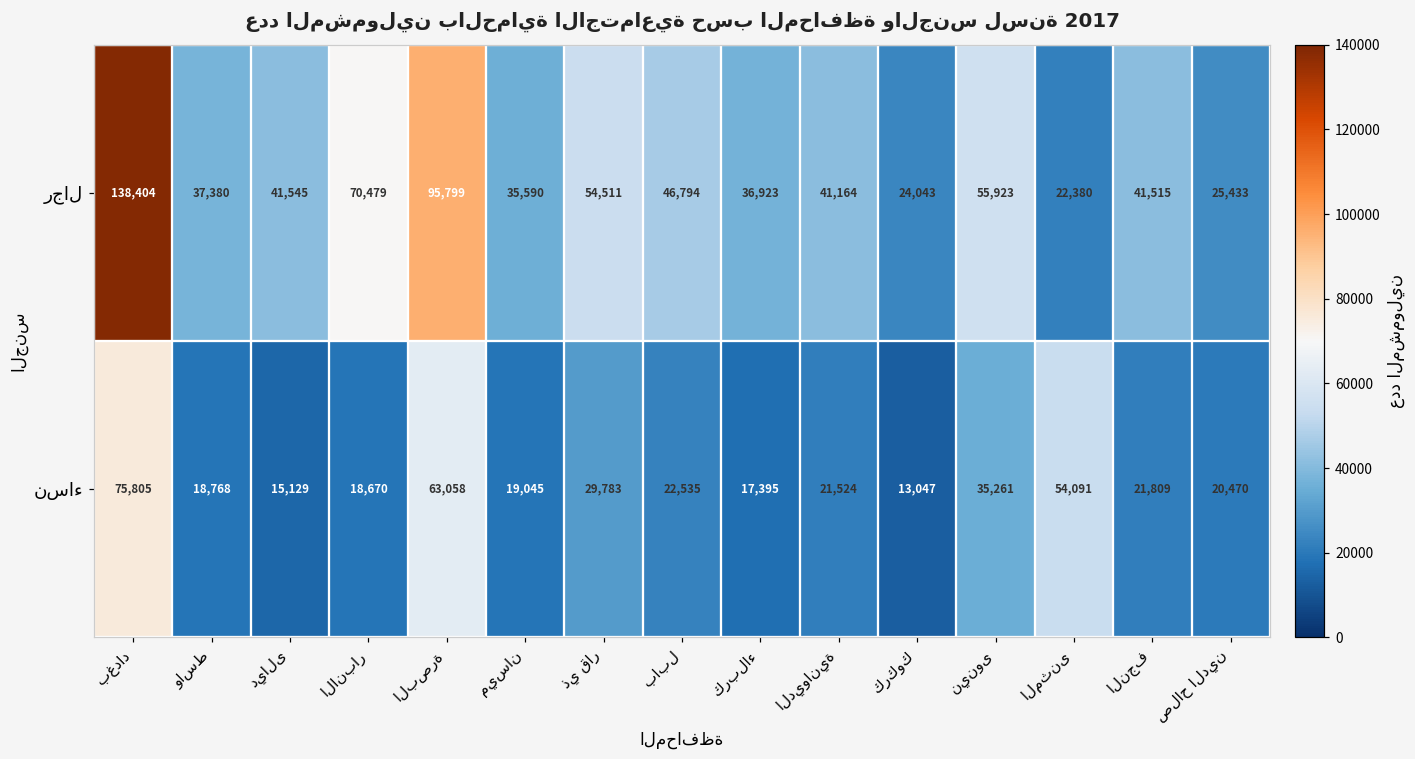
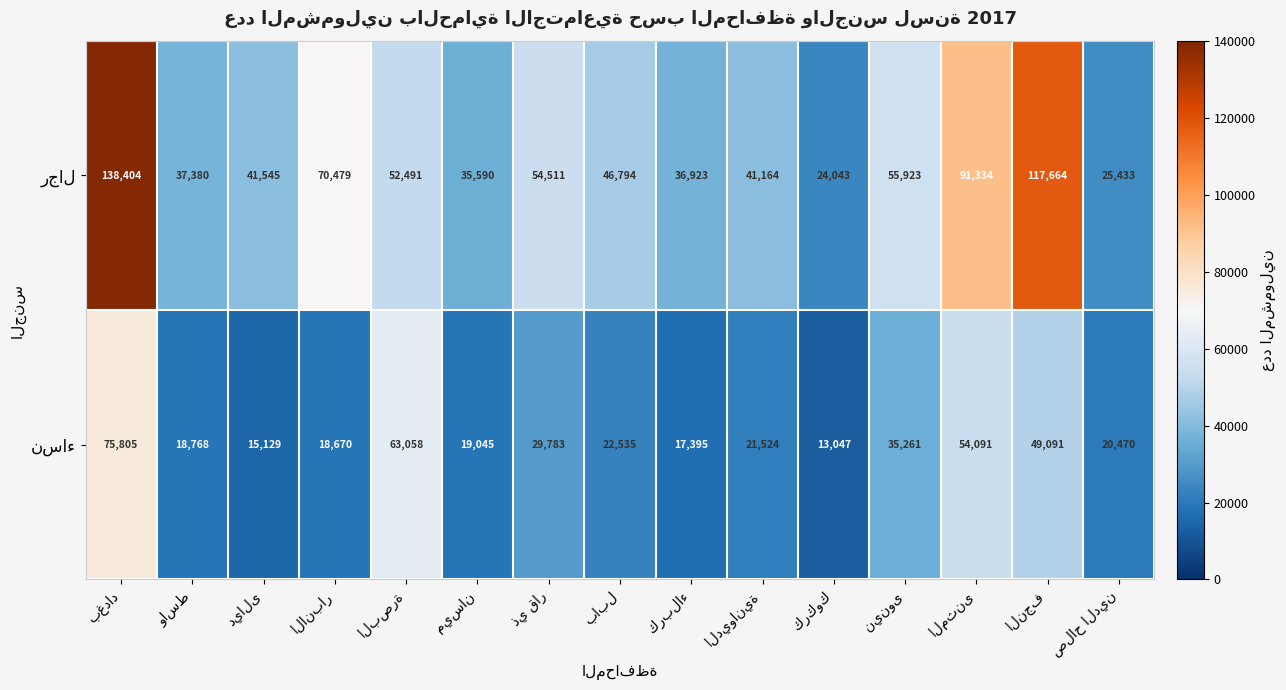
  {
    "رجال": {
      "بغداد": "138,404",
      "واسط": "37,380",
      "ديالى": "41,545",
      "الانبار": "70,479",
-     "البصرة": "95,799",
+     "البصرة": "52,491",
      "ميسان": "35,590",
      "ذي قار": "54,511",
      "بابل": "46,794",
      "كربلاء": "36,923",
      "الديوانية": "41,164",
      "كركوك": "24,043",
      "نينوى": "55,923",
-     "المثنى": "22,380",
-     "النجف": "41,515",
+     "المثنى": "91,334",
+     "النجف": "117,664",
      "صلاح الدين": "25,433"
    },
    "نساء": {
      "بغداد": "75,805",
      "واسط": "18,768",
      "ديالى": "15,129",
      "الانبار": "18,670",
      "البصرة": "63,058",
      "ميسان": "19,045",
      "ذي قار": "29,783",
      "بابل": "22,535",
      "كربلاء": "17,395",
      "الديوانية": "21,524",
      "كركوك": "13,047",
      "نينوى": "35,261",
      "المثنى": "54,091",
-     "النجف": "21,809",
+     "النجف": "49,091",
      "صلاح الدين": "20,470"
    }
  }
